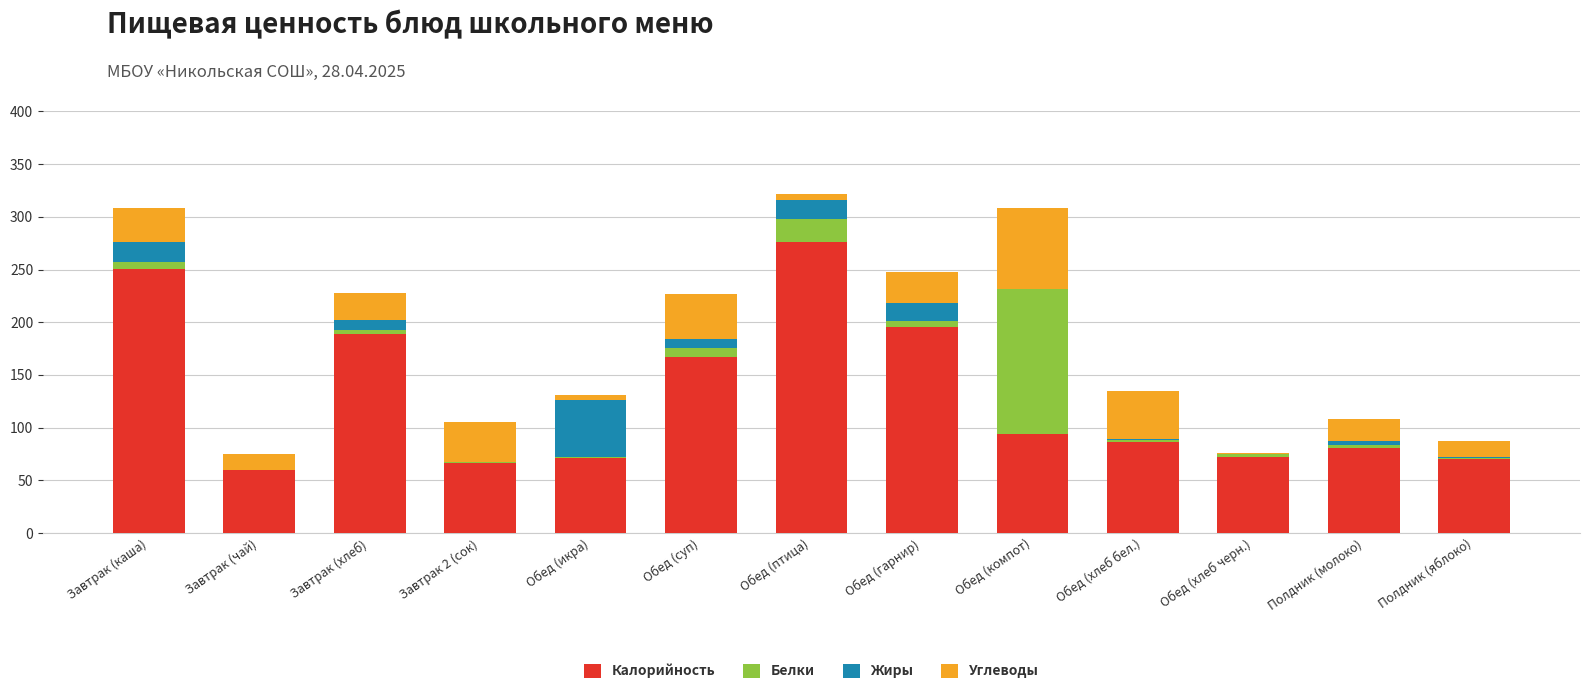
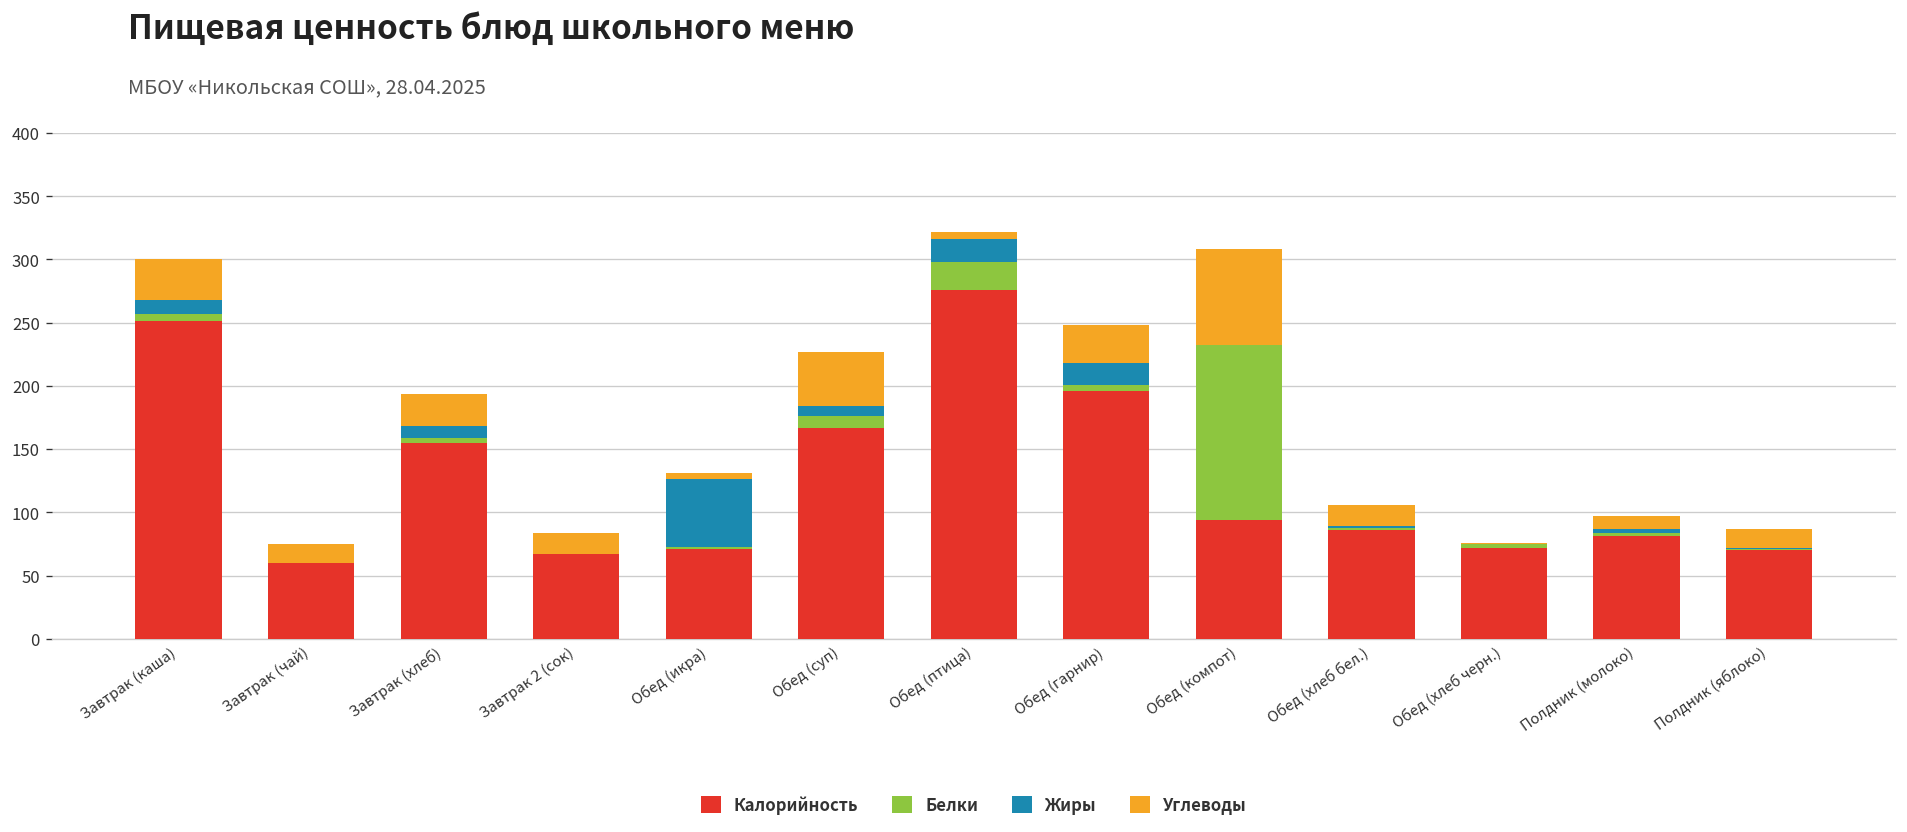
  {
    "Калорийность": {
      "Завтрак (каша)": 251,
      "Завтрак (чай)": 60,
-     "Завтрак (хлеб)": 189,
+     "Завтрак (хлеб)": 155,
      "Завтрак 2 (сок)": 67,
      "Обед (икра)": 71,
      "Обед (суп)": 167,
      "Обед (птица)": 276,
      "Обед (гарнир)": 196,
      "Обед (компот)": 94,
      "Обед (хлеб бел.)": 86,
      "Обед (хлеб черн.)": 72,
      "Полдник (молоко)": 81,
      "Полдник (яблоко)": 70
    },
    "Белки": {
      "Завтрак (каша)": 6,
      "Завтрак (чай)": 0,
      "Завтрак (хлеб)": 4,
      "Обед (суп)": 9,
      "Обед (птица)": 22,
      "Обед (гарнир)": 5,
      "Обед (компот)": 138,
      "Обед (хлеб черн.)": 3,
      "Полдник (молоко)": 3
    },
    "Жиры": {
-     "Завтрак (каша)": 19,
+     "Завтрак (каша)": 11,
      "Завтрак (чай)": 0,
      "Завтрак (хлеб)": 9,
      "Завтрак 2 (сок)": 0,
      "Обед (икра)": 54,
      "Обед (суп)": 8,
      "Обед (птица)": 18,
      "Обед (гарнир)": 17,
      "Обед (компот)": 0,
      "Обед (хлеб черн.)": 0,
      "Полдник (молоко)": 3
    },
    "Углеводы": {
      "Завтрак (каша)": 32,
      "Завтрак (чай)": 15,
      "Завтрак (хлеб)": 26,
-     "Завтрак 2 (сок)": 38,
+     "Завтрак 2 (сок)": 16,
      "Обед (икра)": 5,
      "Обед (суп)": 43,
      "Обед (птица)": 6,
      "Обед (гарнир)": 30,
      "Обед (компот)": 76,
-     "Обед (хлеб бел.)": 46,
-     "Полдник (молоко)": 21,
+     "Обед (хлеб бел.)": 17,
+     "Полдник (молоко)": 10,
      "Полдник (яблоко)": 15
    }
  }
